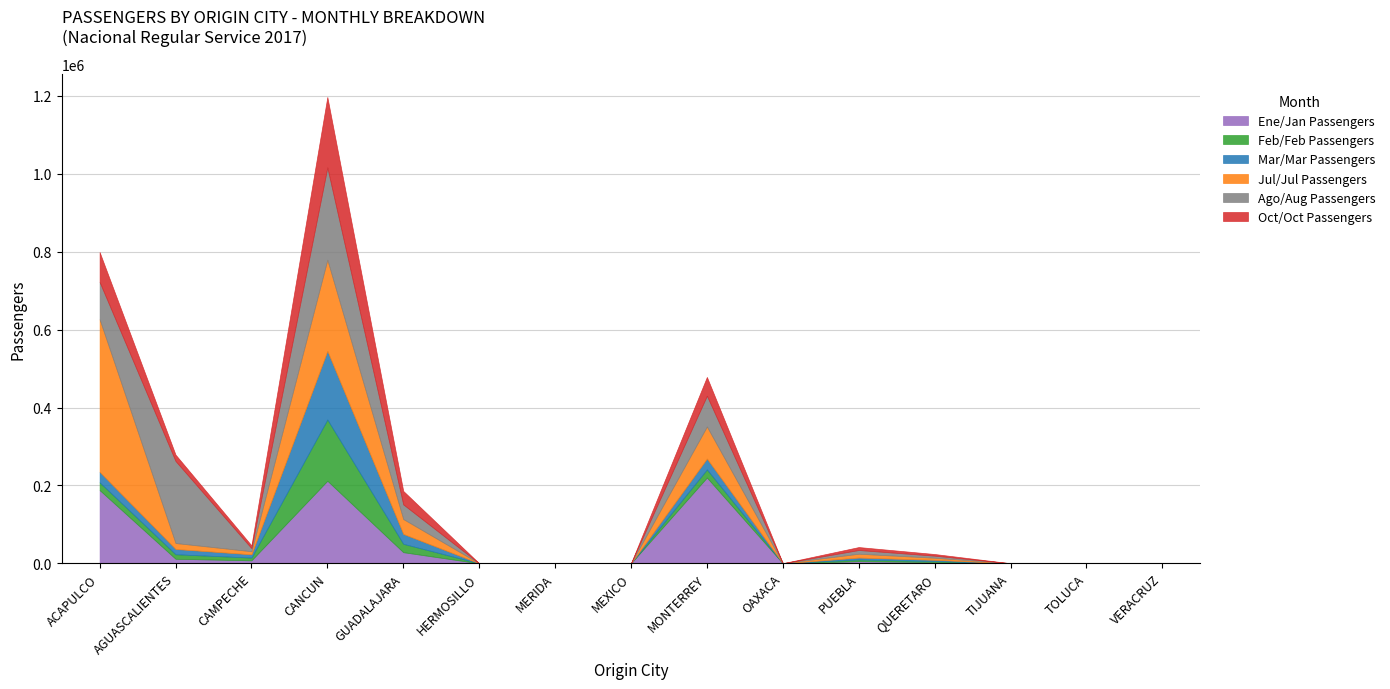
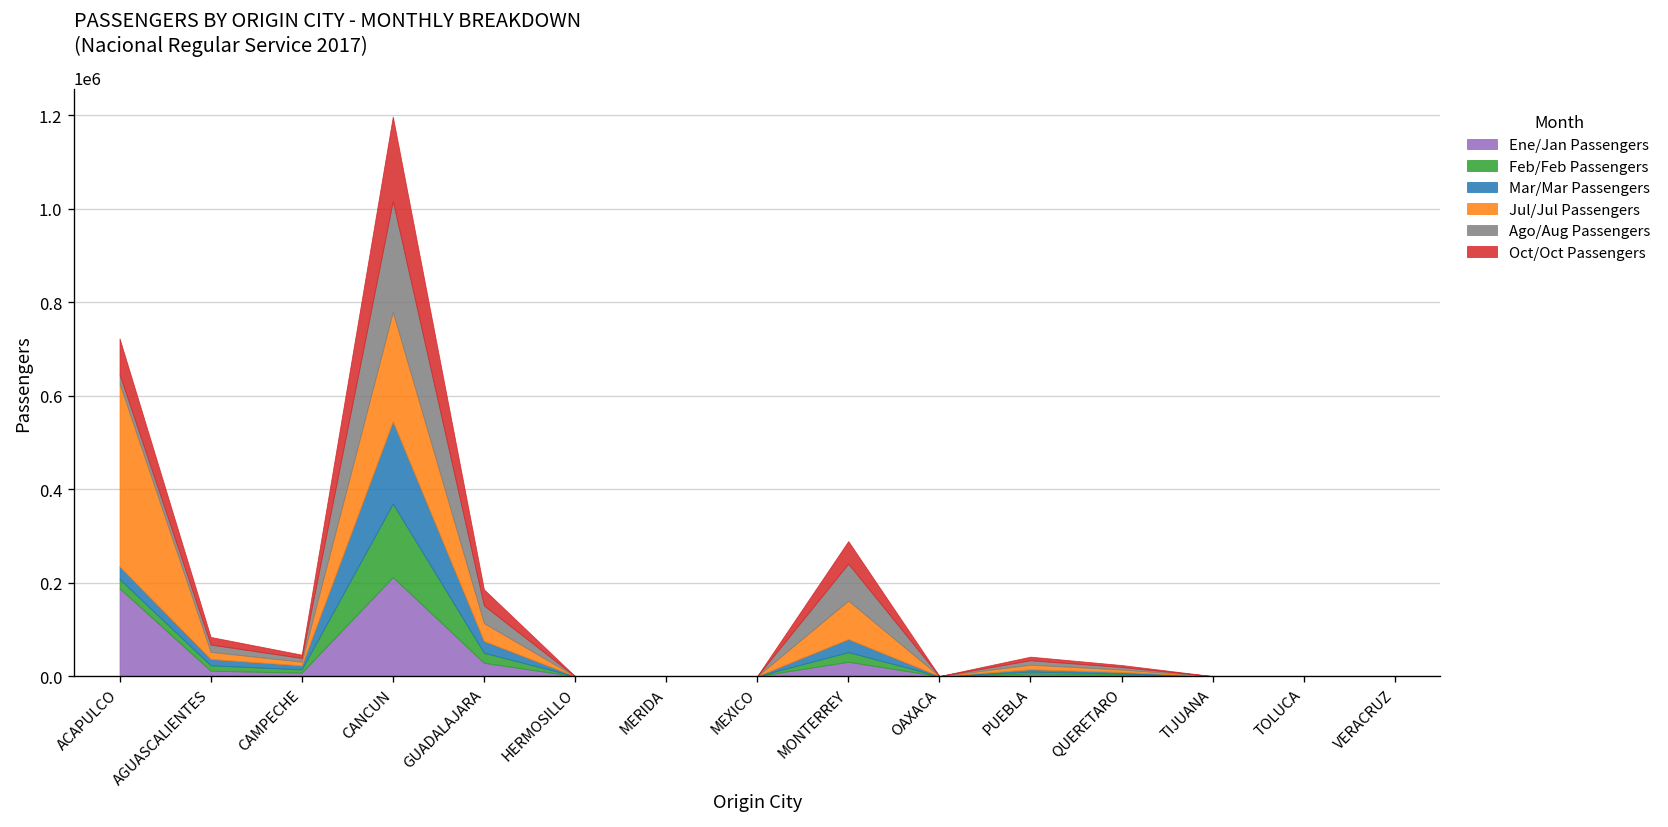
  {
    "Ene/Jan Passengers": {
      "ACAPULCO": 190000,
      "AGUASCALIENTES": 10000,
      "CAMPECHE": 10000,
      "CANCUN": 210000,
      "GUADALAJARA": 30000,
-     "MONTERREY": 220000
+     "MONTERREY": 30000
    },
    "Feb/Feb Passengers": {
      "ACAPULCO": 20000,
      "AGUASCALIENTES": 10000,
      "CAMPECHE": 10000,
      "CANCUN": 160000,
      "GUADALAJARA": 20000,
      "MONTERREY": 20000
    },
    "Mar/Mar Passengers": {
      "ACAPULCO": 30000,
      "AGUASCALIENTES": 10000,
      "CAMPECHE": 10000,
      "CANCUN": 180000,
      "GUADALAJARA": 30000,
      "MONTERREY": 30000
    },
    "Jul/Jul Passengers": {
      "ACAPULCO": 390000,
      "AGUASCALIENTES": 20000,
      "CAMPECHE": 10000,
      "CANCUN": 230000,
      "GUADALAJARA": 40000,
      "MONTERREY": 80000,
      "PUEBLA": 10000
    },
    "Ago/Aug Passengers": {
-     "ACAPULCO": 100000,
-     "AGUASCALIENTES": 210000,
+     "ACAPULCO": 20000,
+     "AGUASCALIENTES": 20000,
      "CAMPECHE": 10000,
      "CANCUN": 240000,
      "GUADALAJARA": 40000,
      "MONTERREY": 80000,
      "PUEBLA": 10000
    },
    "Oct/Oct Passengers": {
      "ACAPULCO": 80000,
      "AGUASCALIENTES": 20000,
      "CAMPECHE": 10000,
      "CANCUN": 180000,
      "GUADALAJARA": 30000,
      "MONTERREY": 50000,
      "PUEBLA": 10000
    }
  }
